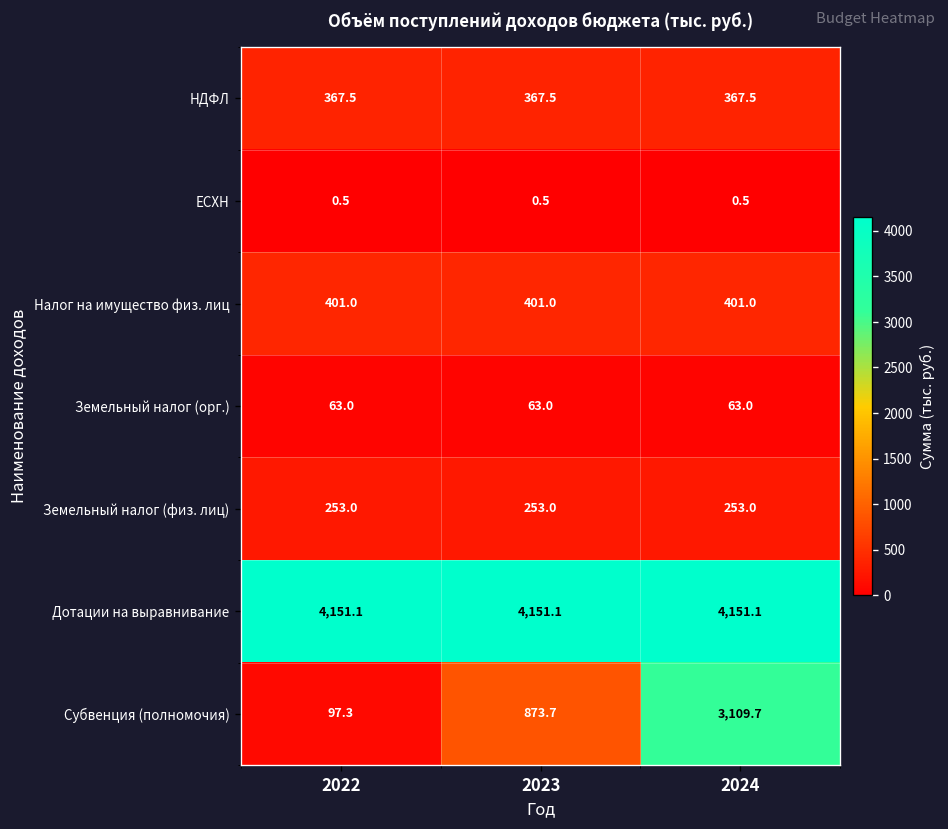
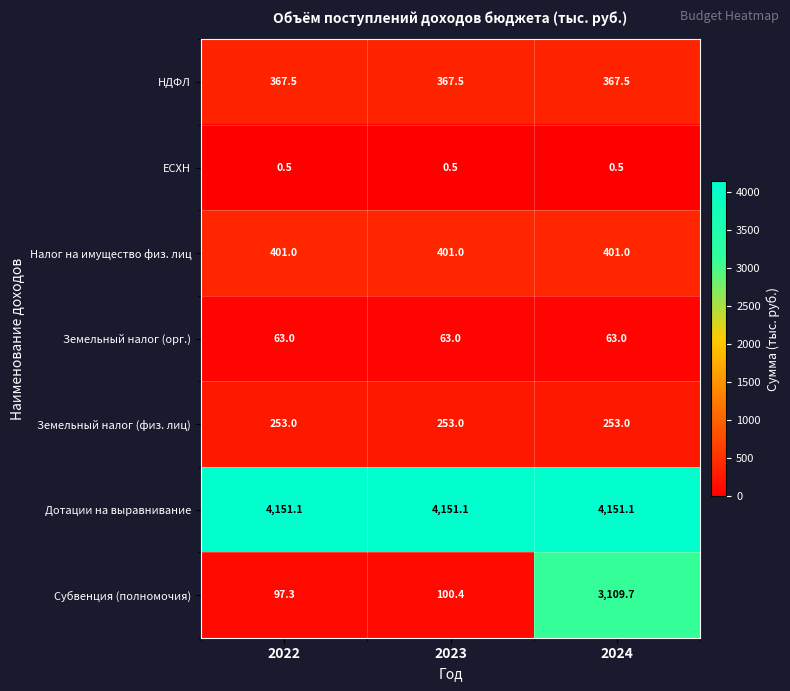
  {
    "НДФЛ": {
      "2022": "367.5",
      "2023": "367.5",
      "2024": "367.5"
    },
    "ЕСХН": {
      "2022": "0.5",
      "2023": "0.5",
      "2024": "0.5"
    },
    "Налог на имущество физ. лиц": {
      "2022": "401.0",
      "2023": "401.0",
      "2024": "401.0"
    },
    "Земельный налог (орг.)": {
      "2022": "63.0",
      "2023": "63.0",
      "2024": "63.0"
    },
    "Земельный налог (физ. лиц)": {
      "2022": "253.0",
      "2023": "253.0",
      "2024": "253.0"
    },
    "Дотации на выравнивание": {
      "2022": "4,151.1",
      "2023": "4,151.1",
      "2024": "4,151.1"
    },
    "Субвенция (полномочия)": {
      "2022": "97.3",
-     "2023": "873.7",
+     "2023": "100.4",
      "2024": "3,109.7"
    }
  }
